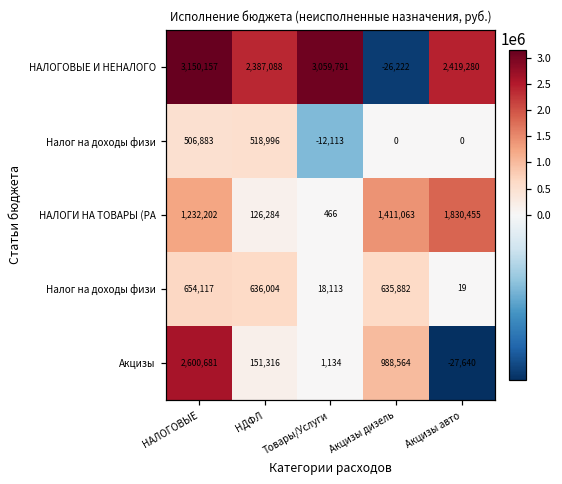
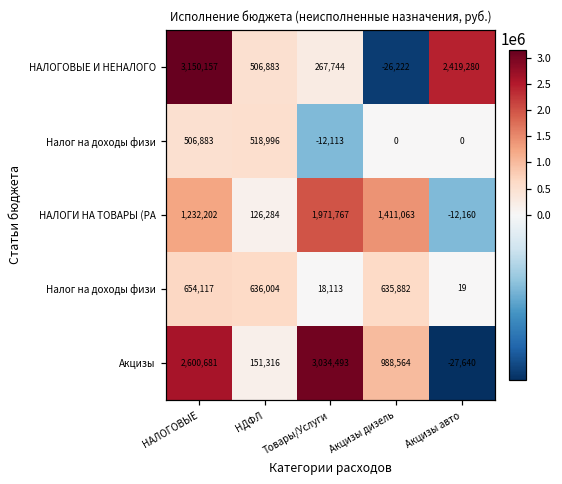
  {
    "НАЛОГОВЫЕ И НЕНАЛОГО": {
      "НАЛОГОВЫЕ": "3,150,157",
-     "НДФЛ": "2,387,088",
-     "Товары/Услуги": "3,059,791",
+     "НДФЛ": "506,883",
+     "Товары/Услуги": "267,744",
      "Акцизы дизель": "-26,222",
      "Акцизы авто": "2,419,280"
    },
    "НАЛОГИ НА ТОВАРЫ (РА": {
      "НАЛОГОВЫЕ": "1,232,202",
      "НДФЛ": "126,284",
-     "Товары/Услуги": "466",
+     "Товары/Услуги": "1,971,767",
      "Акцизы дизель": "1,411,063",
-     "Акцизы авто": "1,830,455"
+     "Акцизы авто": "-12,160"
    },
    "Акцизы": {
      "НАЛОГОВЫЕ": "2,600,681",
      "НДФЛ": "151,316",
-     "Товары/Услуги": "1,134",
+     "Товары/Услуги": "3,034,493",
      "Акцизы дизель": "988,564",
      "Акцизы авто": "-27,640"
    }
  }
